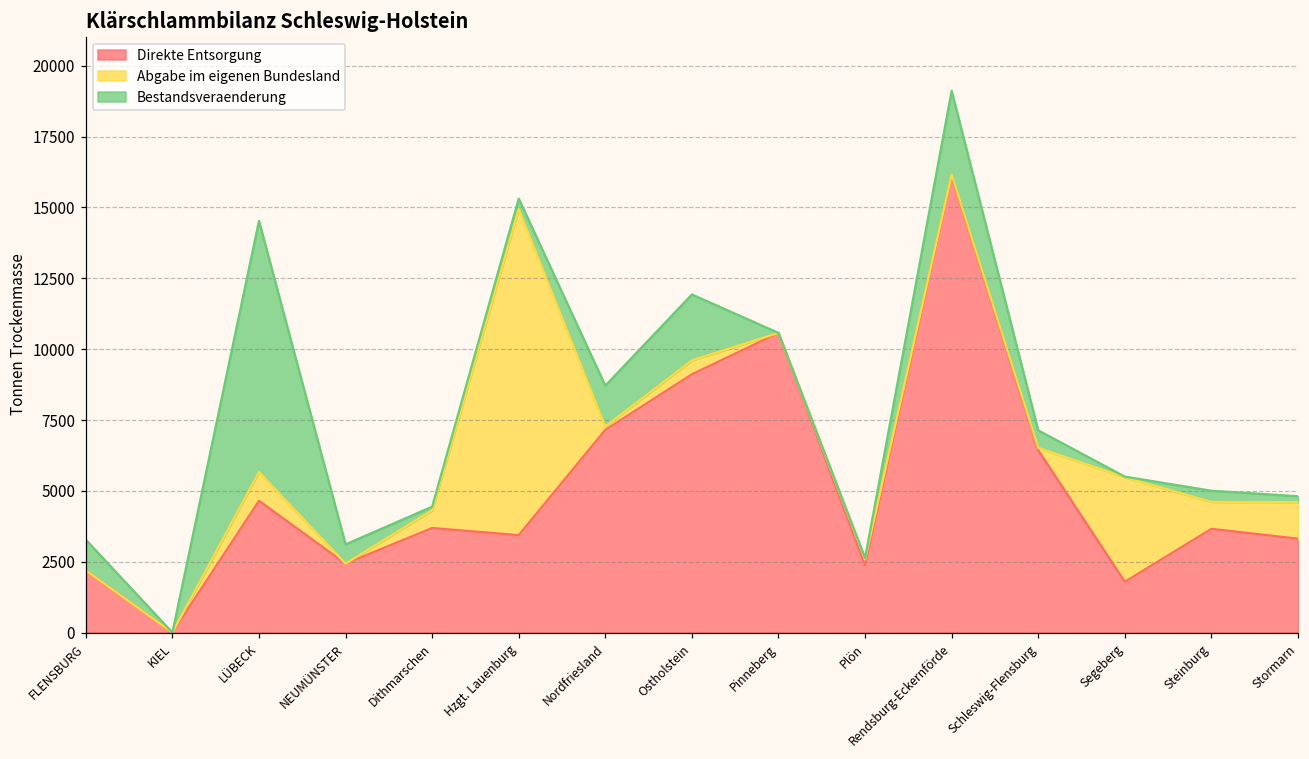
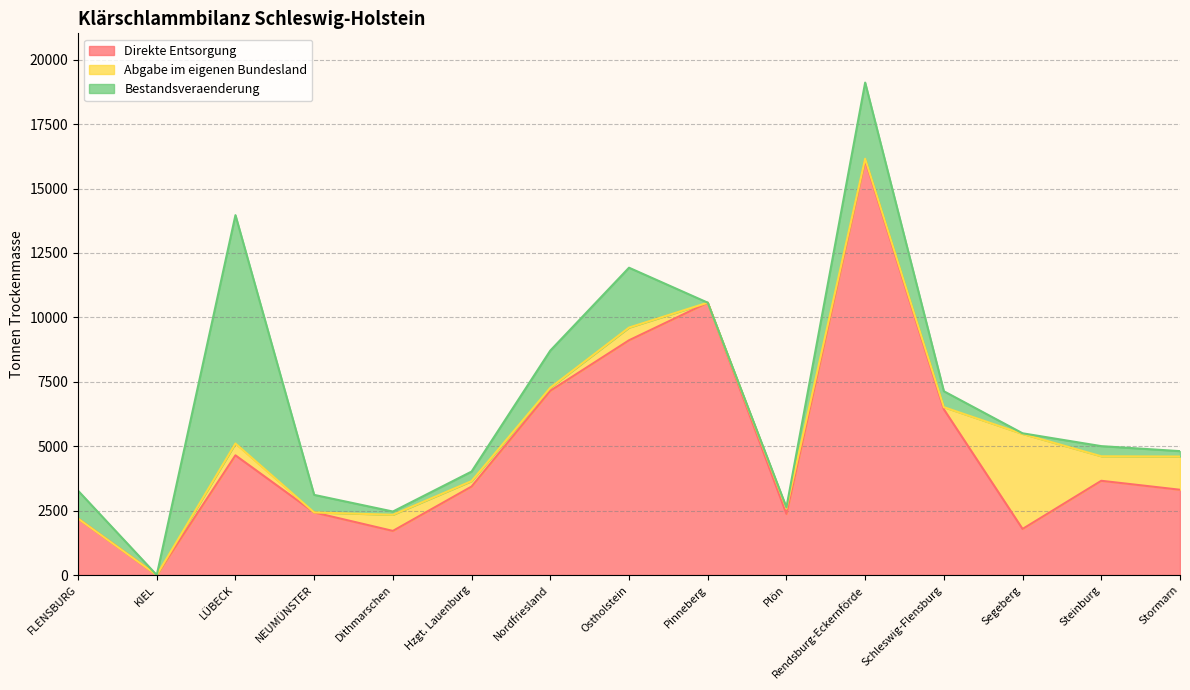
  {
    "Direkte Entsorgung": {
      "LÜBECK": 4600,
-     "Dithmarschen": 3700,
+     "Dithmarschen": 1700,
      "Hzgt. Lauenburg": 3400,
      "Nordfriesland": 7200,
      "Ostholstein": 9100,
      "Plön": 2400,
      "Segeberg": 1800,
      "Steinburg": 3700,
      "Stormarn": 3300
    },
    "Abgabe im eigenen Bundesland": {
-     "LÜBECK": 1000,
+     "LÜBECK": 500,
      "Dithmarschen": 600,
-     "Hzgt. Lauenburg": 11500,
+     "Hzgt. Lauenburg": 200,
      "Nordfriesland": 100,
      "Ostholstein": 500,
      "Steinburg": 1000,
      "Stormarn": 1300
    },
    "Bestandsveraenderung": {
      "FLENSBURG": 1100,
      "LÜBECK": 8900,
      "NEUMÜNSTER": 700,
      "Dithmarschen": 100,
      "Hzgt. Lauenburg": 400,
      "Nordfriesland": 1400,
      "Ostholstein": 2300,
      "Rendsburg-Eckernförde": 3000,
      "Schleswig-Flensburg": 600,
      "Steinburg": 400,
      "Stormarn": 200
    }
  }
